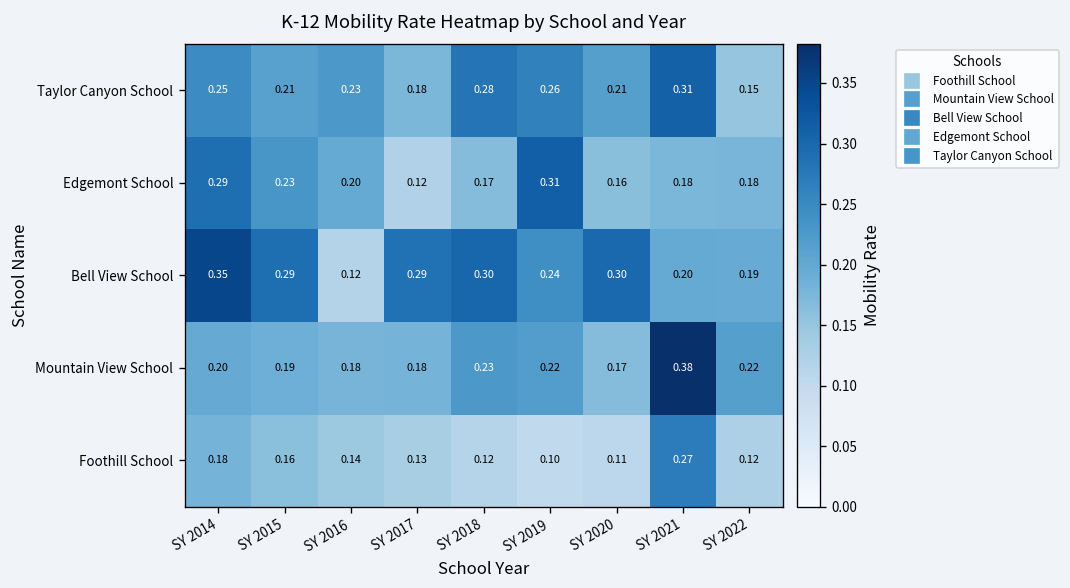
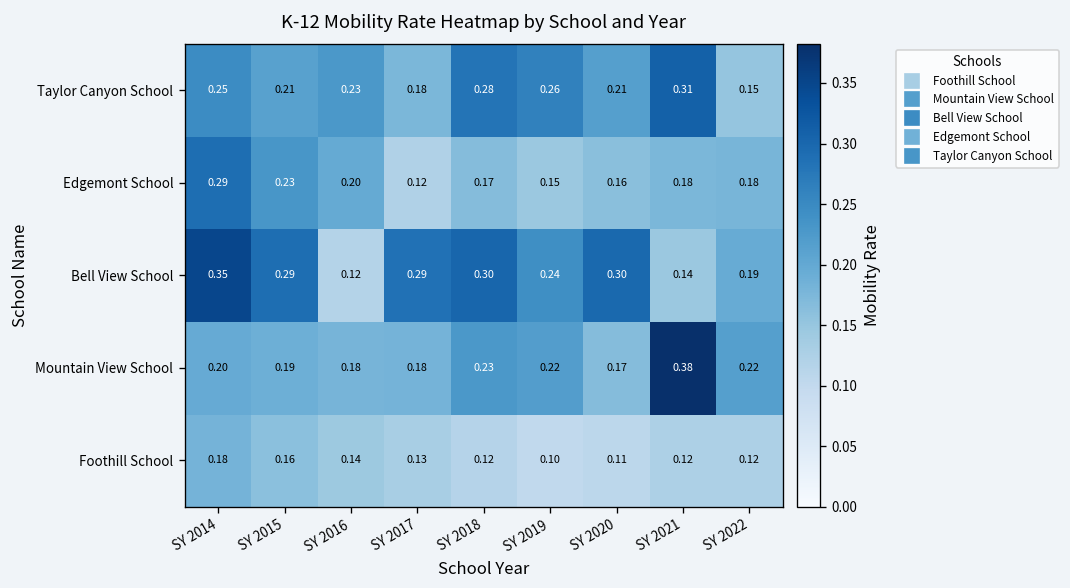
  {
    "Taylor Canyon School": {
      "SY 2014": 0.25,
      "SY 2015": 0.21,
      "SY 2016": 0.23,
      "SY 2017": 0.18,
      "SY 2018": 0.28,
      "SY 2019": 0.26,
      "SY 2020": 0.21,
      "SY 2021": 0.31,
      "SY 2022": 0.15
    },
    "Edgemont School": {
      "SY 2014": 0.29,
      "SY 2015": 0.23,
      "SY 2016": 0.20,
      "SY 2017": 0.12,
      "SY 2018": 0.17,
-     "SY 2019": 0.31,
+     "SY 2019": 0.15,
      "SY 2020": 0.16,
      "SY 2021": 0.18,
      "SY 2022": 0.18
    },
    "Bell View School": {
      "SY 2014": 0.35,
      "SY 2015": 0.29,
      "SY 2016": 0.12,
      "SY 2017": 0.29,
      "SY 2018": 0.30,
      "SY 2019": 0.24,
      "SY 2020": 0.30,
-     "SY 2021": 0.20,
+     "SY 2021": 0.14,
      "SY 2022": 0.19
    },
    "Mountain View School": {
      "SY 2014": 0.20,
      "SY 2015": 0.19,
      "SY 2016": 0.18,
      "SY 2017": 0.18,
      "SY 2018": 0.23,
      "SY 2019": 0.22,
      "SY 2020": 0.17,
      "SY 2021": 0.38,
      "SY 2022": 0.22
    },
    "Foothill School": {
      "SY 2014": 0.18,
      "SY 2015": 0.16,
      "SY 2016": 0.14,
      "SY 2017": 0.13,
      "SY 2018": 0.12,
      "SY 2019": 0.10,
      "SY 2020": 0.11,
-     "SY 2021": 0.27,
+     "SY 2021": 0.12,
      "SY 2022": 0.12
    }
  }
